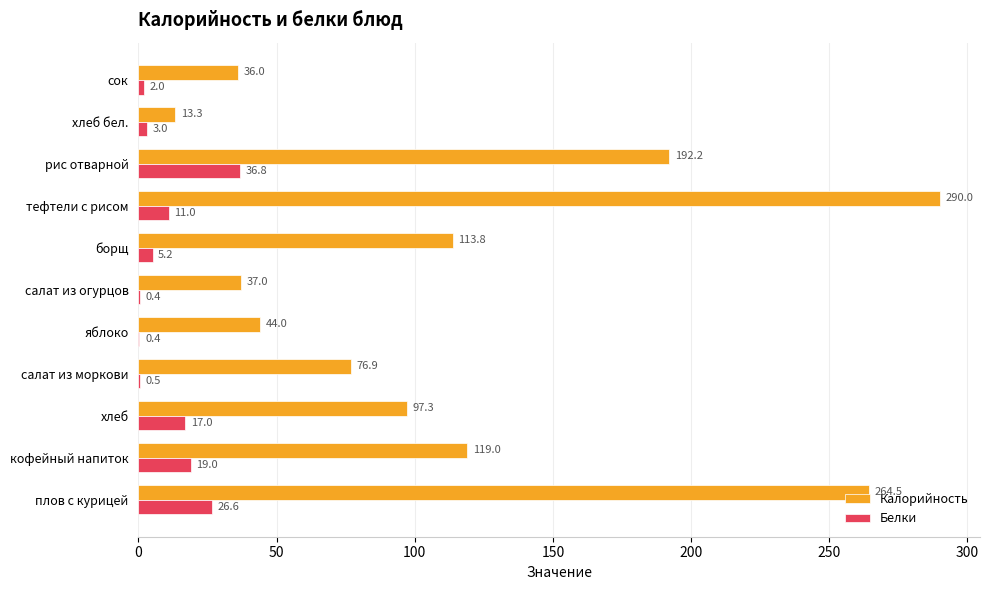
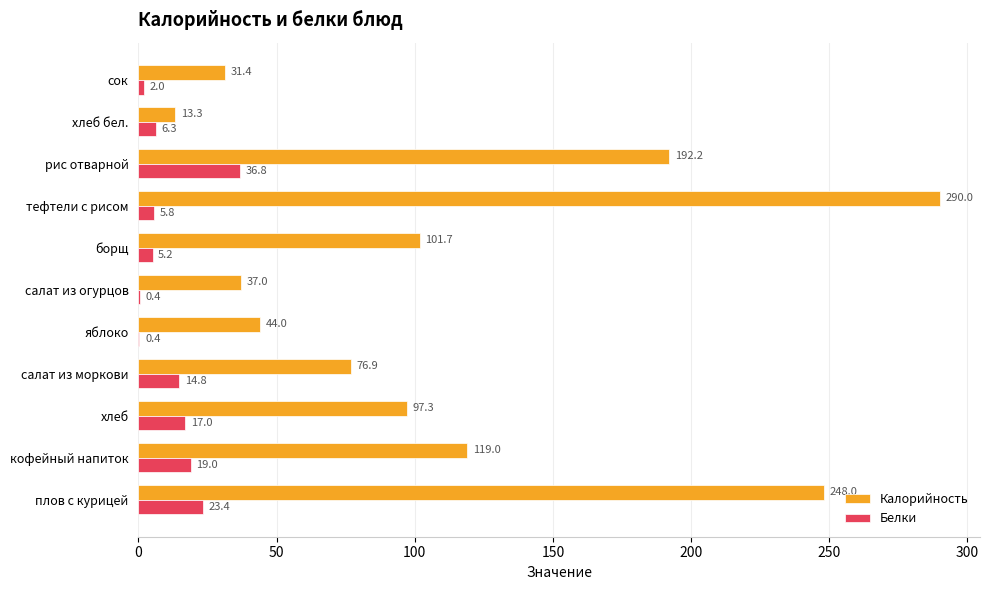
  {
    "Калорийность": {
-     "сок": 36.0,
+     "сок": 31.4,
      "хлеб бел.": 13.3,
      "рис отварной": 192.2,
      "тефтели с рисом": 290.0,
-     "борщ": 113.8,
+     "борщ": 101.7,
      "салат из огурцов": 37.0,
      "яблоко": 44.0,
      "салат из моркови": 76.9,
      "хлеб": 97.3,
      "кофейный напиток": 119.0,
-     "плов с курицей": 264.5
+     "плов с курицей": 248.0
    },
    "Белки": {
      "сок": 2.0,
-     "хлеб бел.": 3.0,
+     "хлеб бел.": 6.3,
      "рис отварной": 36.8,
-     "тефтели с рисом": 11.0,
+     "тефтели с рисом": 5.8,
      "борщ": 5.2,
      "салат из огурцов": 0.4,
      "яблоко": 0.4,
-     "салат из моркови": 0.5,
+     "салат из моркови": 14.8,
      "хлеб": 17.0,
      "кофейный напиток": 19.0,
-     "плов с курицей": 26.6
+     "плов с курицей": 23.4
    }
  }
